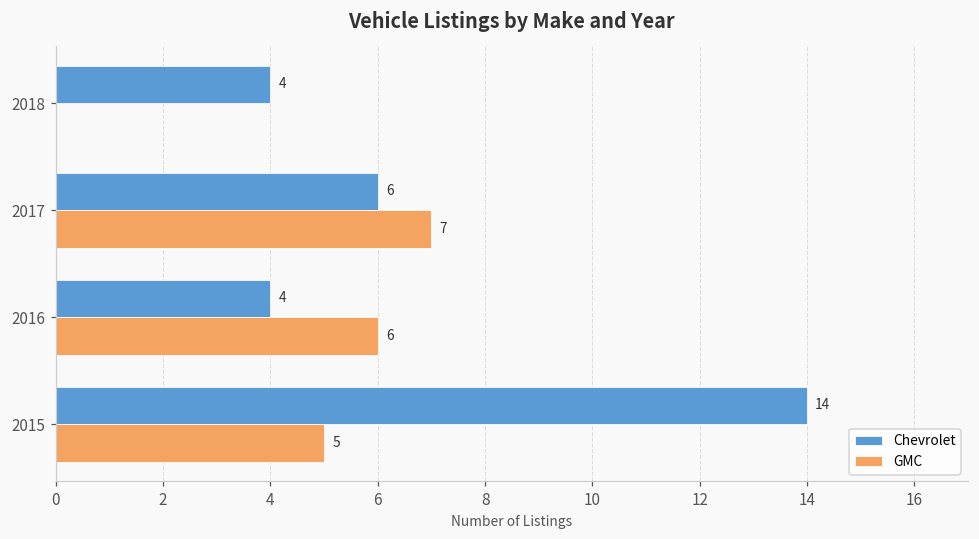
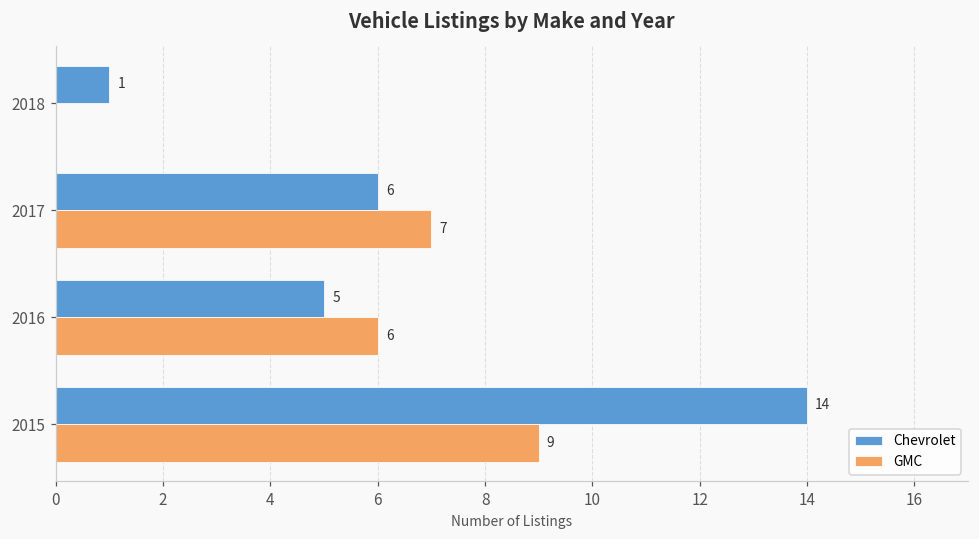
  {
    "Chevrolet": {
-     "2018": 4,
+     "2018": 1,
      "2017": 6,
-     "2016": 4,
+     "2016": 5,
      "2015": 14
    },
    "GMC": {
      "2017": 7,
      "2016": 6,
-     "2015": 5
+     "2015": 9
    }
  }
